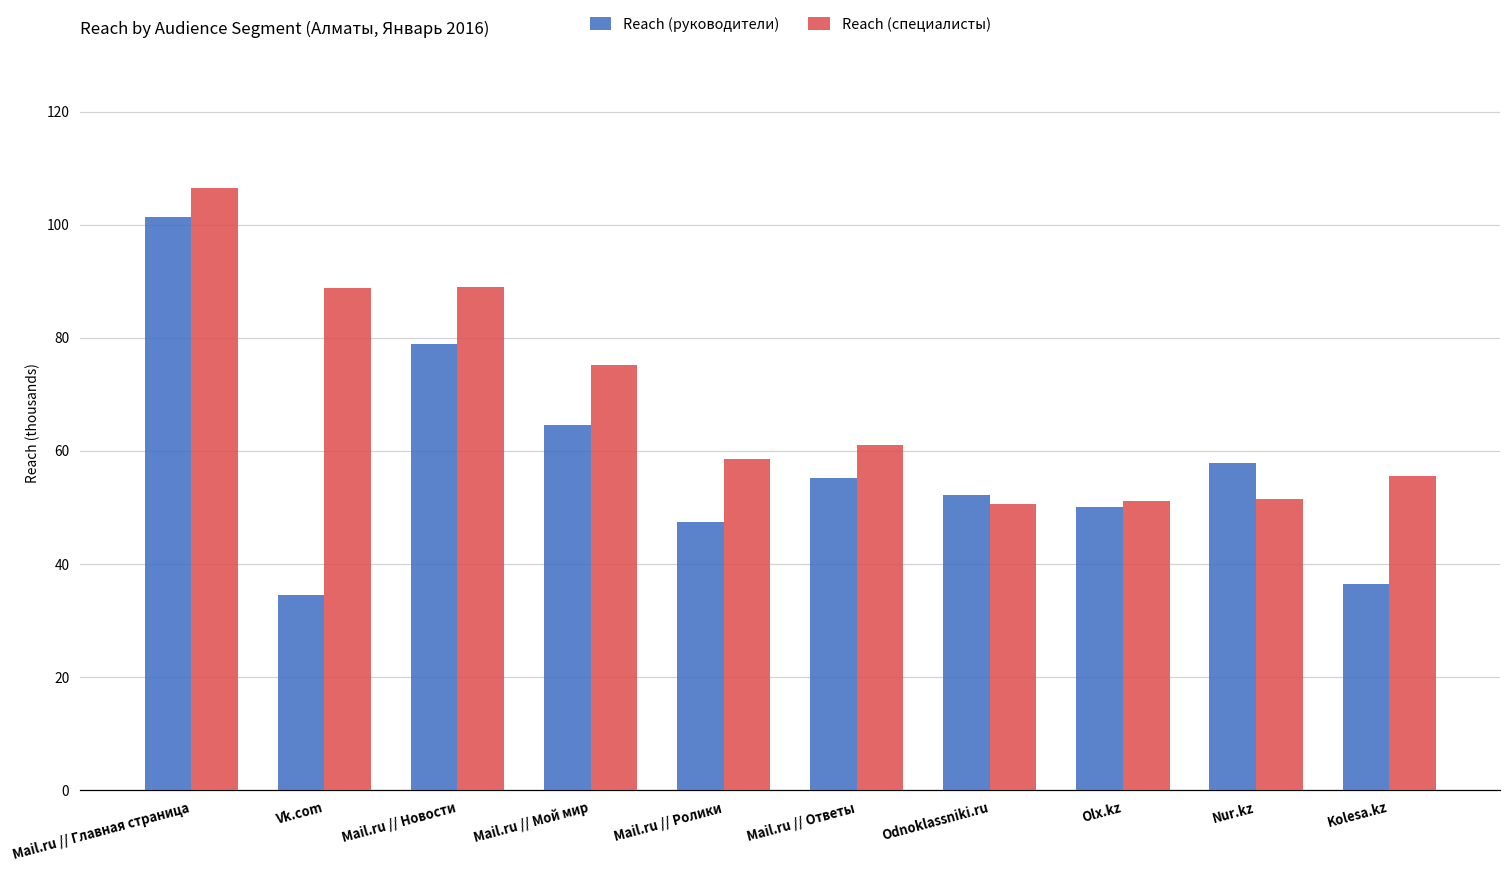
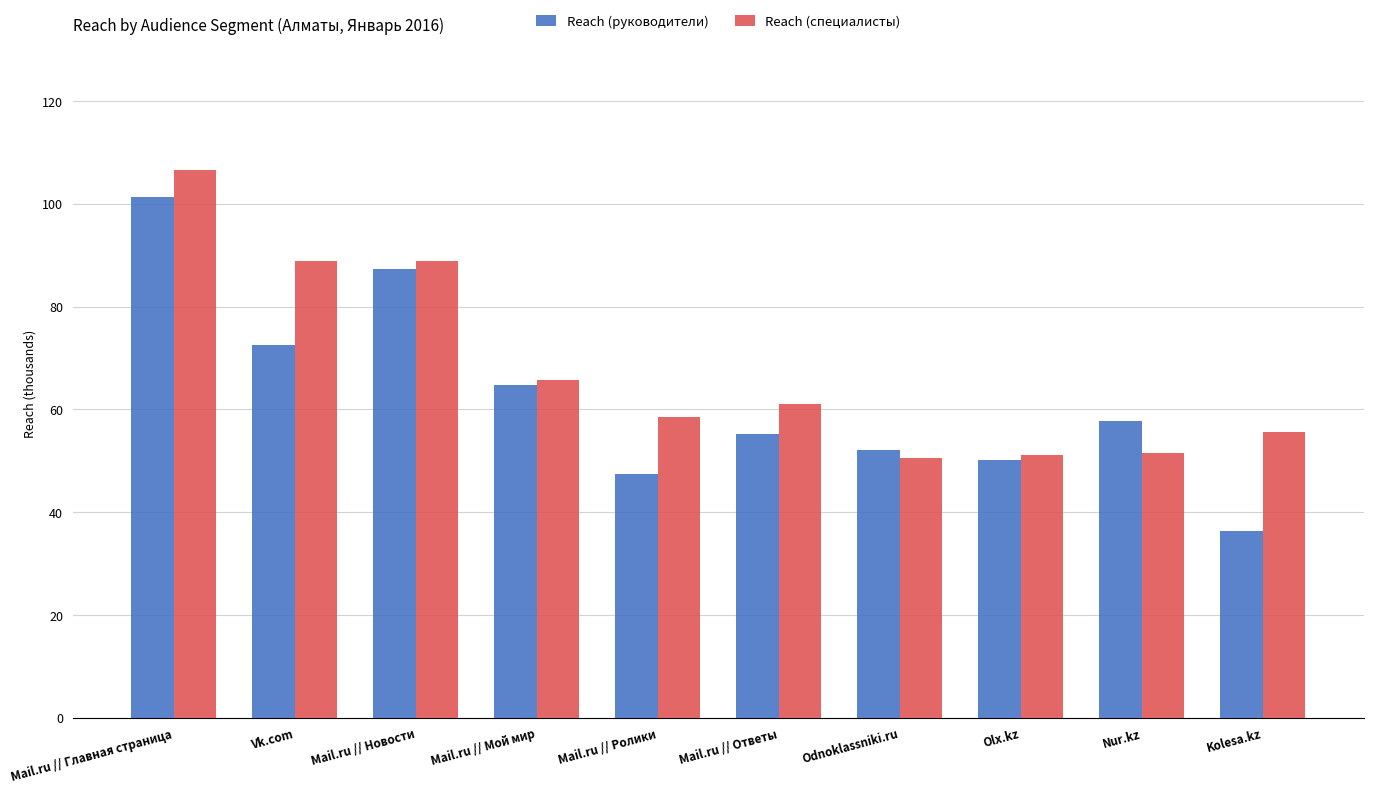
  {
    "Reach (руководители)": {
      "Mail.ru // Главная страница": 101,
-     "Vk.com": 35,
-     "Mail.ru // Новости": 79,
+     "Vk.com": 73,
+     "Mail.ru // Новости": 87,
      "Mail.ru // Мой мир": 65,
      "Mail.ru // Ролики": 47,
      "Mail.ru // Ответы": 55,
      "Odnoklassniki.ru": 52,
      "Olx.kz": 50,
      "Nur.kz": 58,
      "Kolesa.kz": 36
    },
    "Reach (специалисты)": {
      "Mail.ru // Главная страница": 106,
      "Vk.com": 89,
      "Mail.ru // Новости": 89,
-     "Mail.ru // Мой мир": 75,
+     "Mail.ru // Мой мир": 66,
      "Mail.ru // Ролики": 59,
      "Mail.ru // Ответы": 61,
      "Odnoklassniki.ru": 51,
      "Olx.kz": 51,
      "Nur.kz": 52,
      "Kolesa.kz": 56
    }
  }
